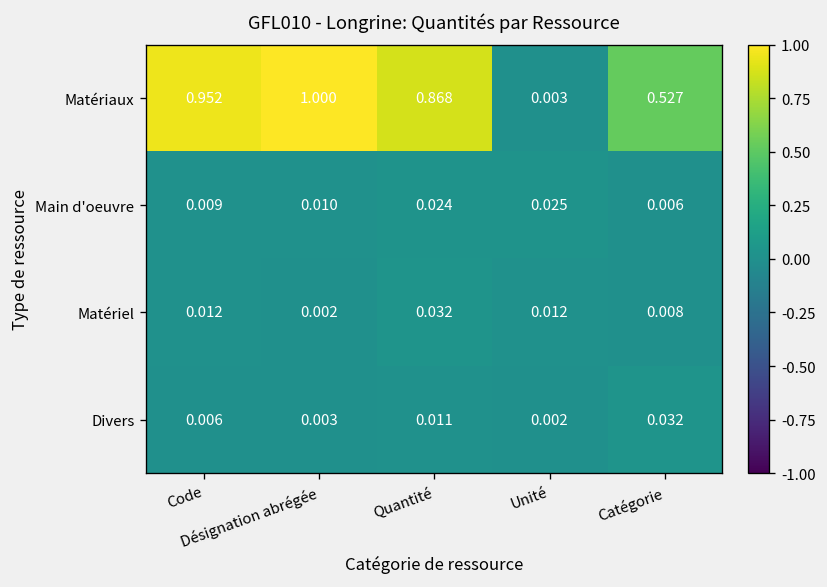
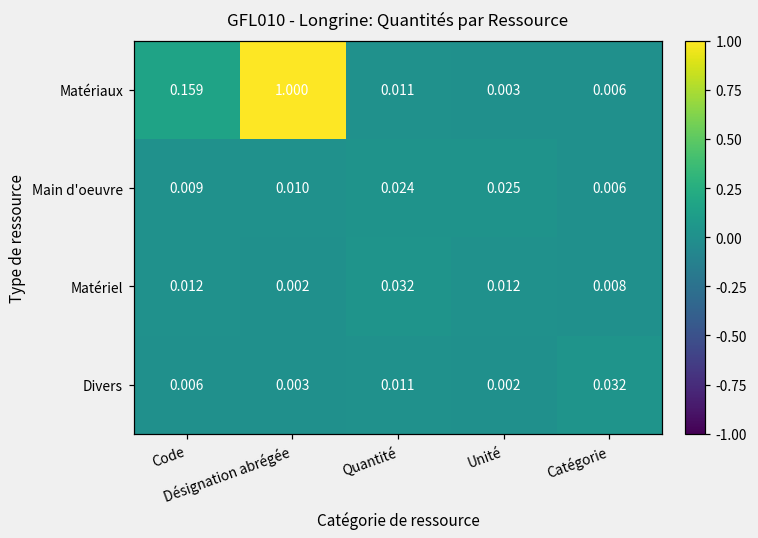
  {
    "Matériaux": {
-     "Code": 0.952,
+     "Code": 0.159,
      "Désignation abrégée": 1.000,
-     "Quantité": 0.868,
+     "Quantité": 0.011,
      "Unité": 0.003,
-     "Catégorie": 0.527
+     "Catégorie": 0.006
    },
    "Main d'oeuvre": {
      "Code": 0.009,
      "Désignation abrégée": 0.010,
      "Quantité": 0.024,
      "Unité": 0.025,
      "Catégorie": 0.006
    },
    "Matériel": {
      "Code": 0.012,
      "Désignation abrégée": 0.002,
      "Quantité": 0.032,
      "Unité": 0.012,
      "Catégorie": 0.008
    },
    "Divers": {
      "Code": 0.006,
      "Désignation abrégée": 0.003,
      "Quantité": 0.011,
      "Unité": 0.002,
      "Catégorie": 0.032
    }
  }
